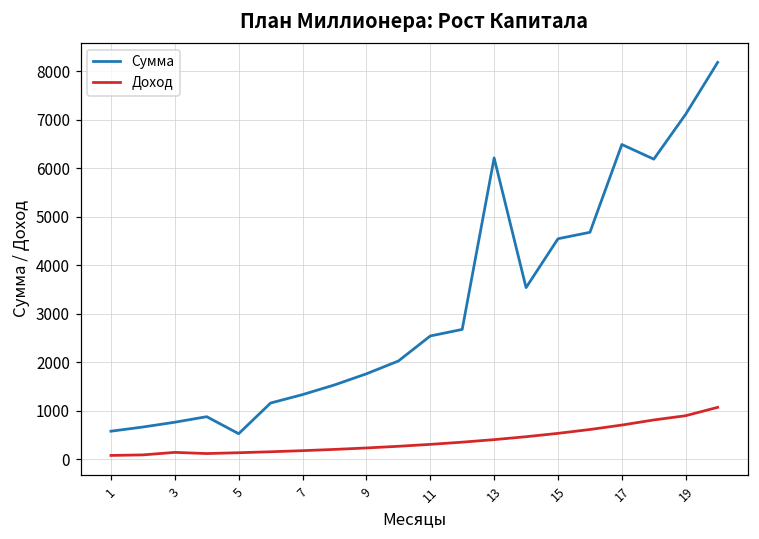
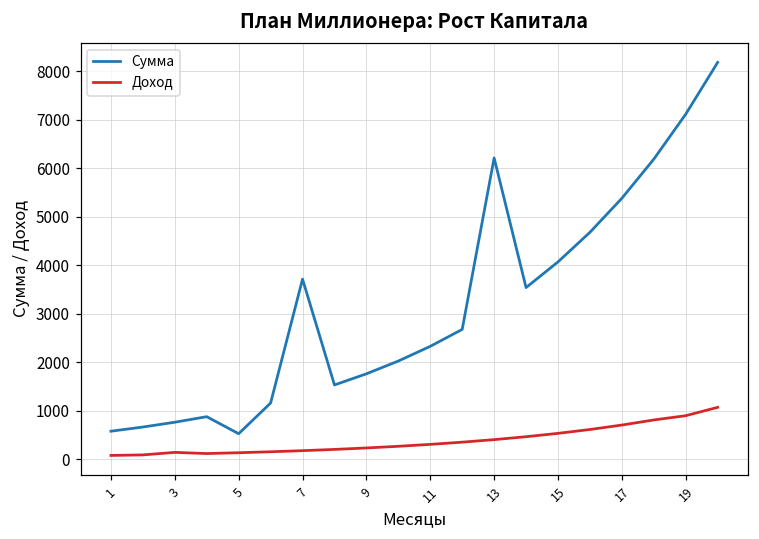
  {
    "Сумма": {
      "1": 600,
      "3": 800,
      "5": 500,
-     "7": 1300,
+     "7": 3700,
      "9": 1800,
-     "11": 2500,
+     "11": 2300,
      "13": 6200,
-     "15": 4500,
-     "17": 6500,
+     "15": 4100,
+     "17": 5400,
      "19": 7100
    },
    "Доход": {
      "1": 100,
      "3": 100,
      "5": 100,
      "7": 200,
      "9": 200,
      "11": 300,
      "13": 400,
      "15": 500,
      "17": 700,
      "19": 900
    }
  }
